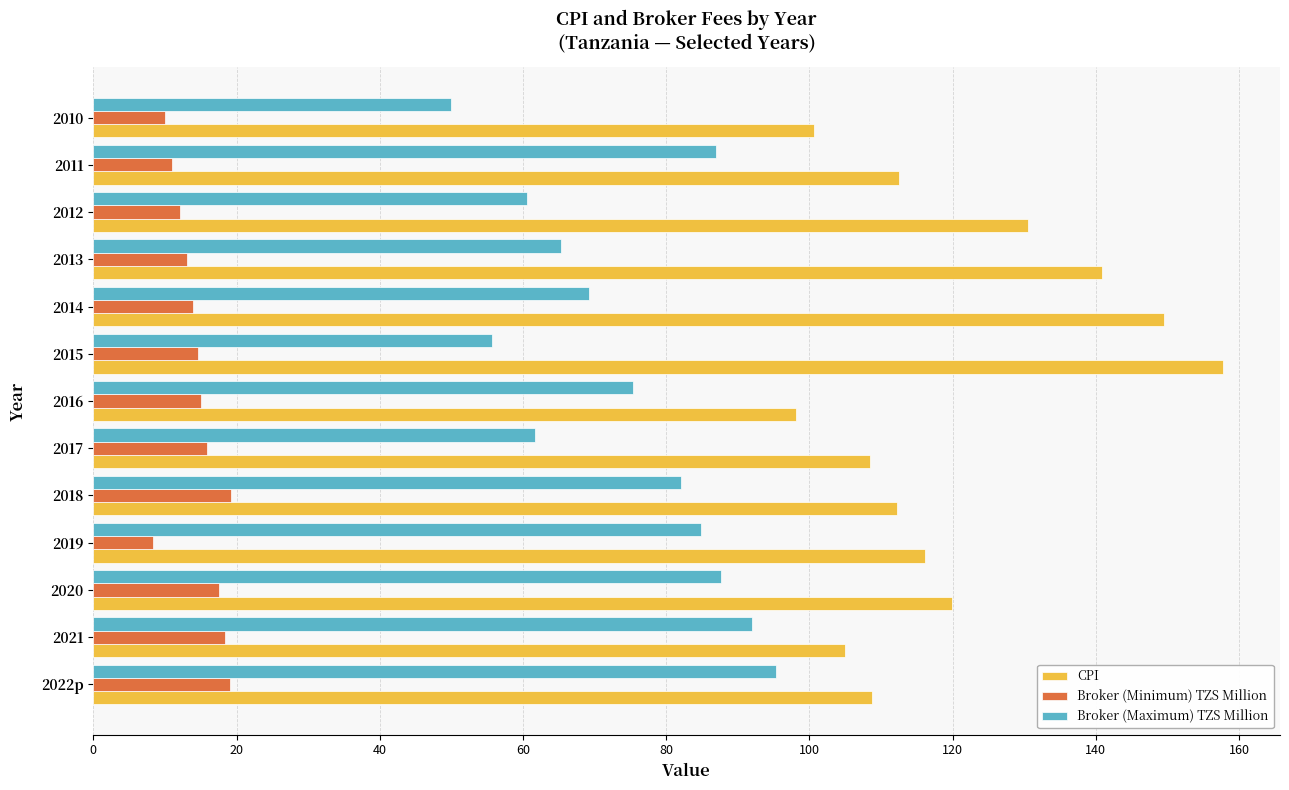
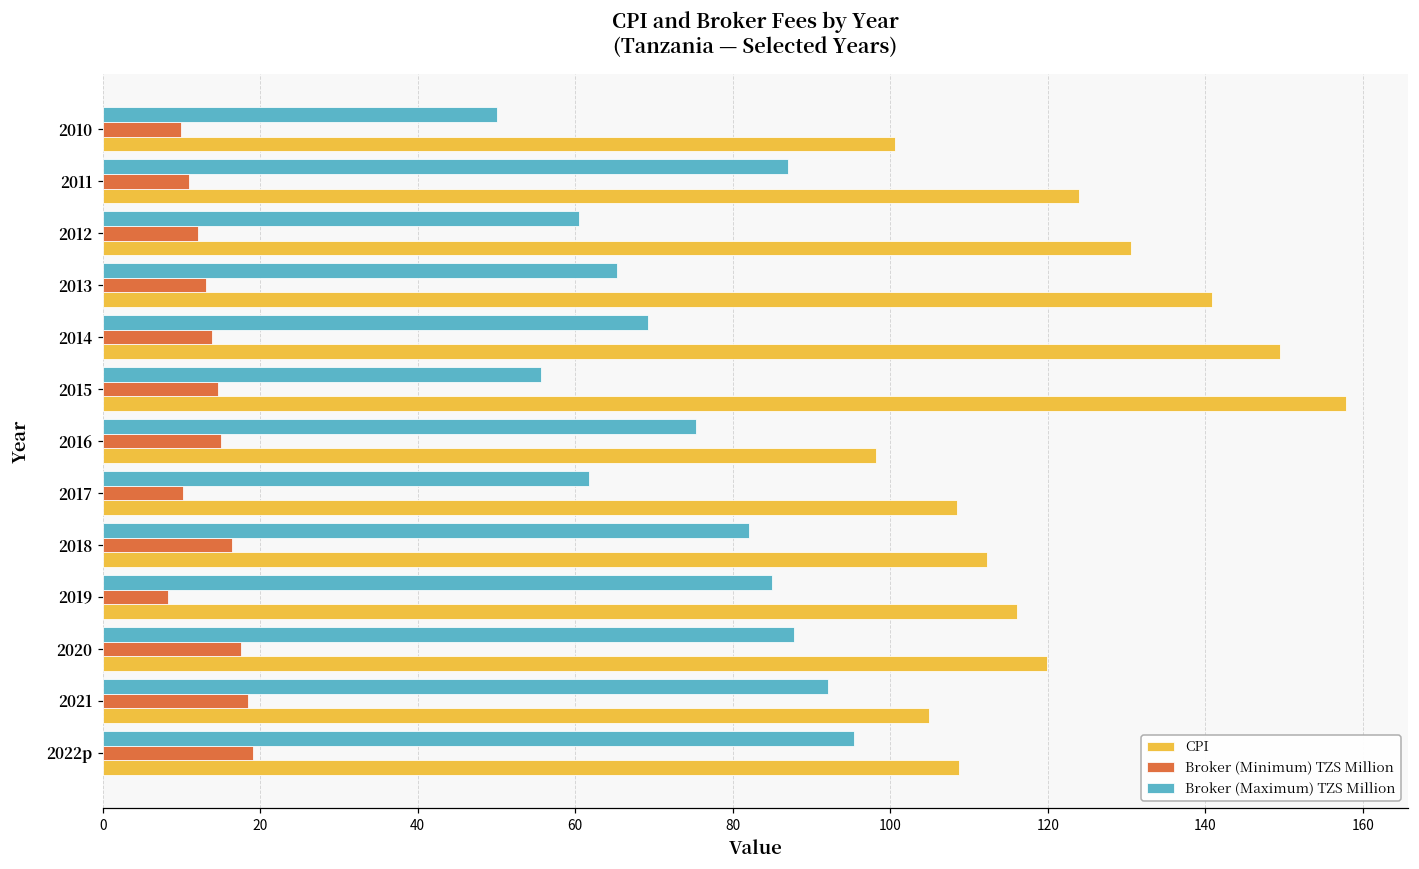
  {
    "CPI": {
      "2010": 101,
-     "2011": 113,
+     "2011": 124,
      "2012": 131,
      "2013": 141,
      "2014": 149,
      "2015": 158,
      "2016": 98,
      "2017": 108,
      "2018": 112,
      "2019": 116,
      "2020": 120,
      "2021": 105,
      "2022p": 109
    },
    "Broker (Minimum) TZS Million": {
      "2010": 10,
      "2011": 11,
      "2012": 12,
      "2013": 13,
      "2014": 14,
      "2015": 15,
      "2016": 15,
-     "2017": 16,
-     "2018": 19,
+     "2017": 10,
+     "2018": 16,
      "2019": 8,
      "2020": 18,
      "2021": 18,
      "2022p": 19
    },
    "Broker (Maximum) TZS Million": {
      "2010": 50,
      "2011": 87,
      "2012": 61,
      "2013": 65,
      "2014": 69,
      "2015": 56,
      "2016": 75,
      "2017": 62,
      "2018": 82,
      "2019": 85,
      "2020": 88,
      "2021": 92,
      "2022p": 95
    }
  }
